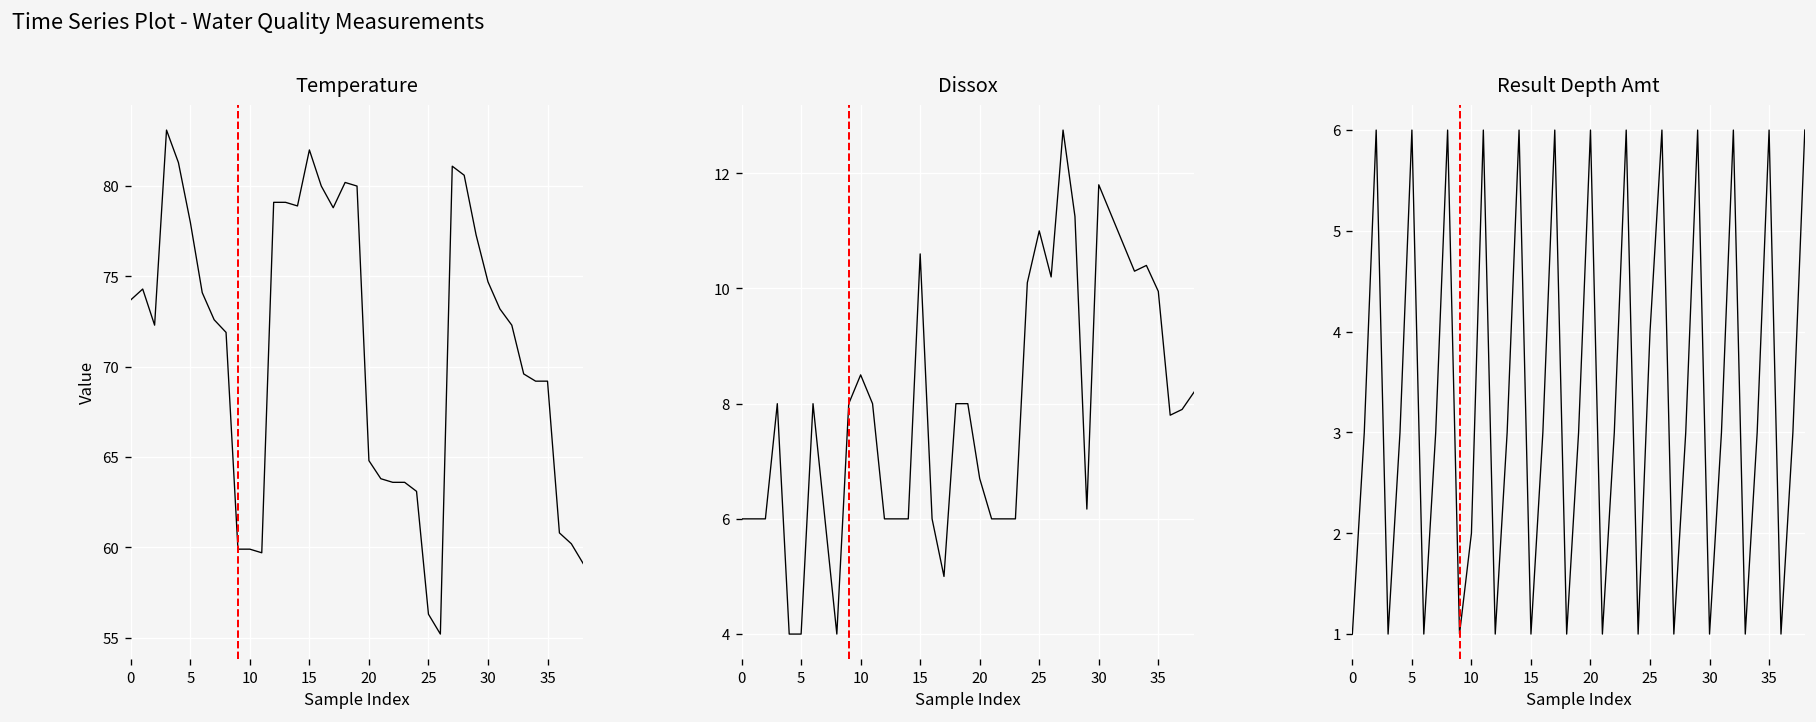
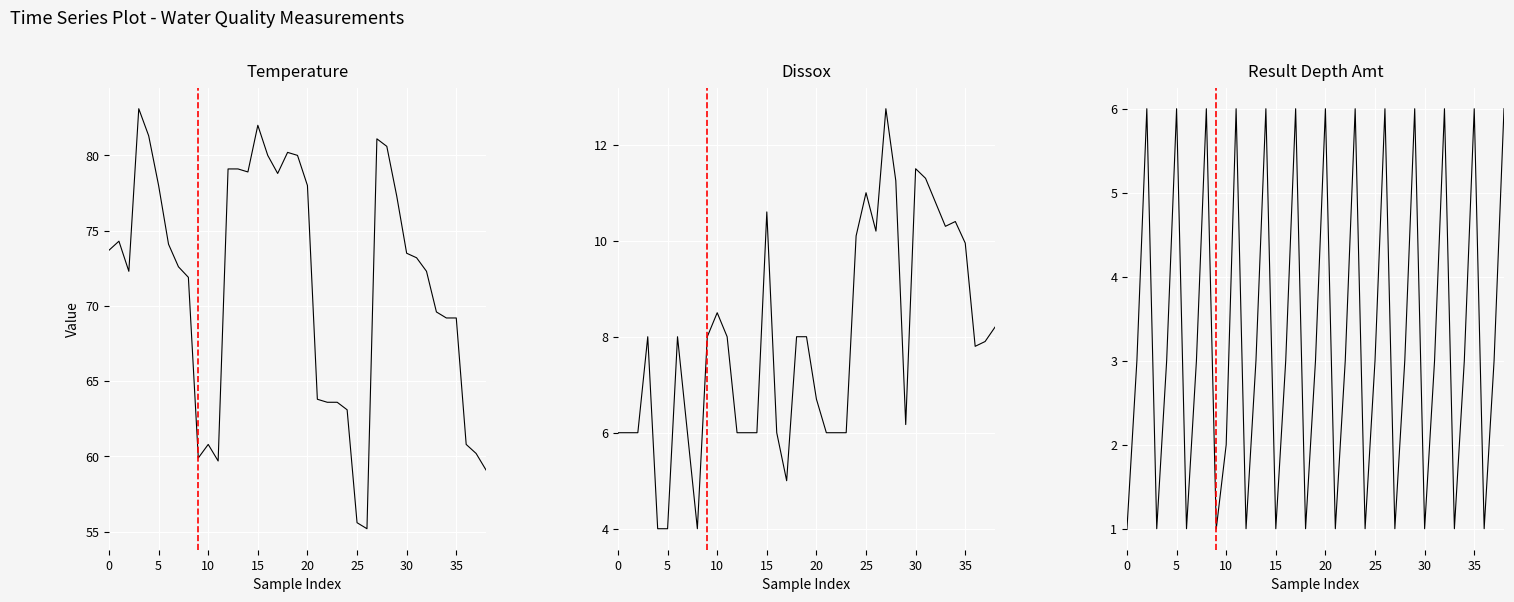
  {
    "Temperature": {
      "0": 73.7,
      "5": 78.0,
-     "10": 59.9,
+     "10": 60.8,
      "15": 82.0,
-     "20": 64.8,
-     "25": 56.3,
-     "30": 74.7,
+     "20": 78.0,
+     "25": 55.6,
+     "30": 73.5,
      "35": 69.2
    },
    "Dissox": {
      "0": 6.0,
      "5": 4.0,
      "10": 8.5,
      "15": 10.6,
      "20": 6.7,
      "25": 11.0,
-     "30": 11.8,
+     "30": 11.5,
      "35": 10.0
    },
    "Result Depth Amt": {
      "0": 1,
      "5": 6,
      "10": 2,
      "15": 1,
      "20": 6,
-     "25": 4,
+     "25": 3,
      "30": 1,
      "35": 6
    }
  }
